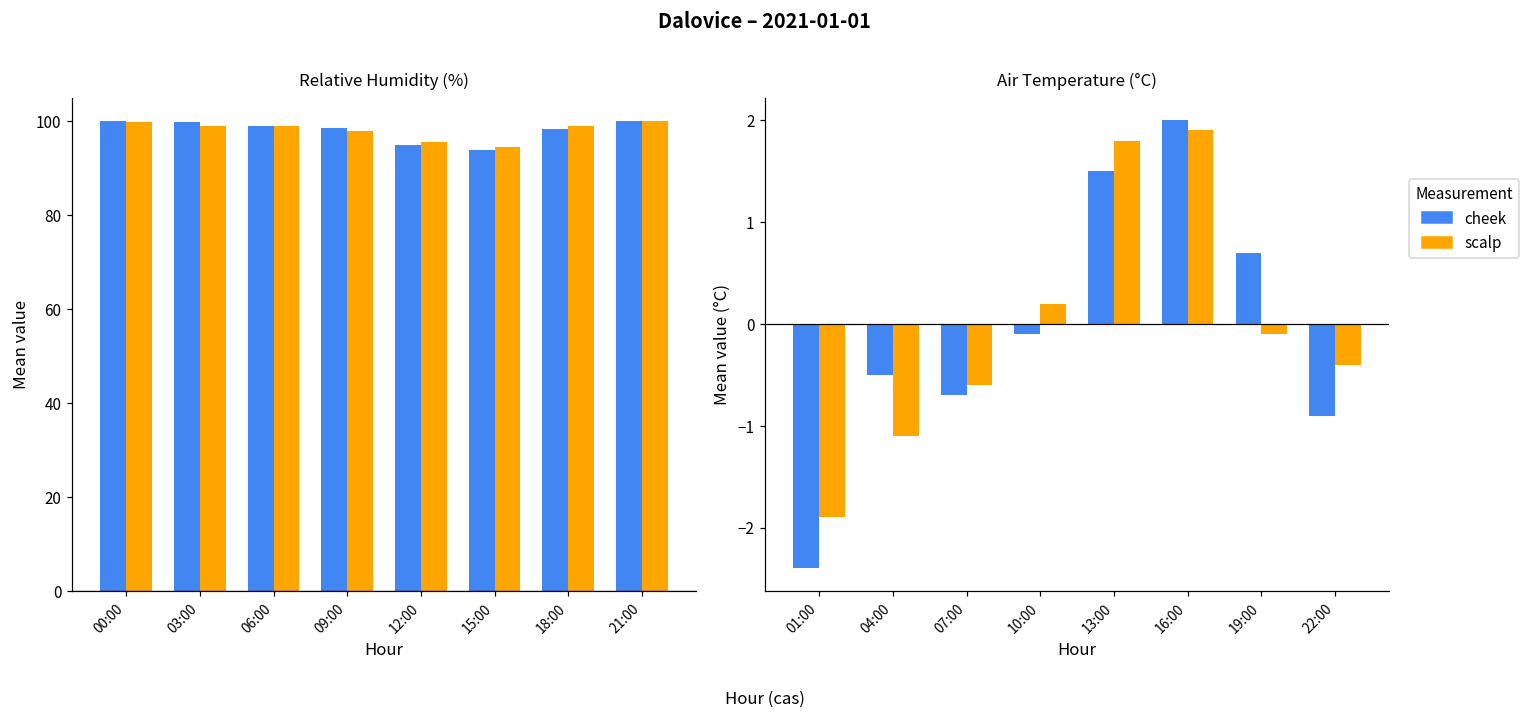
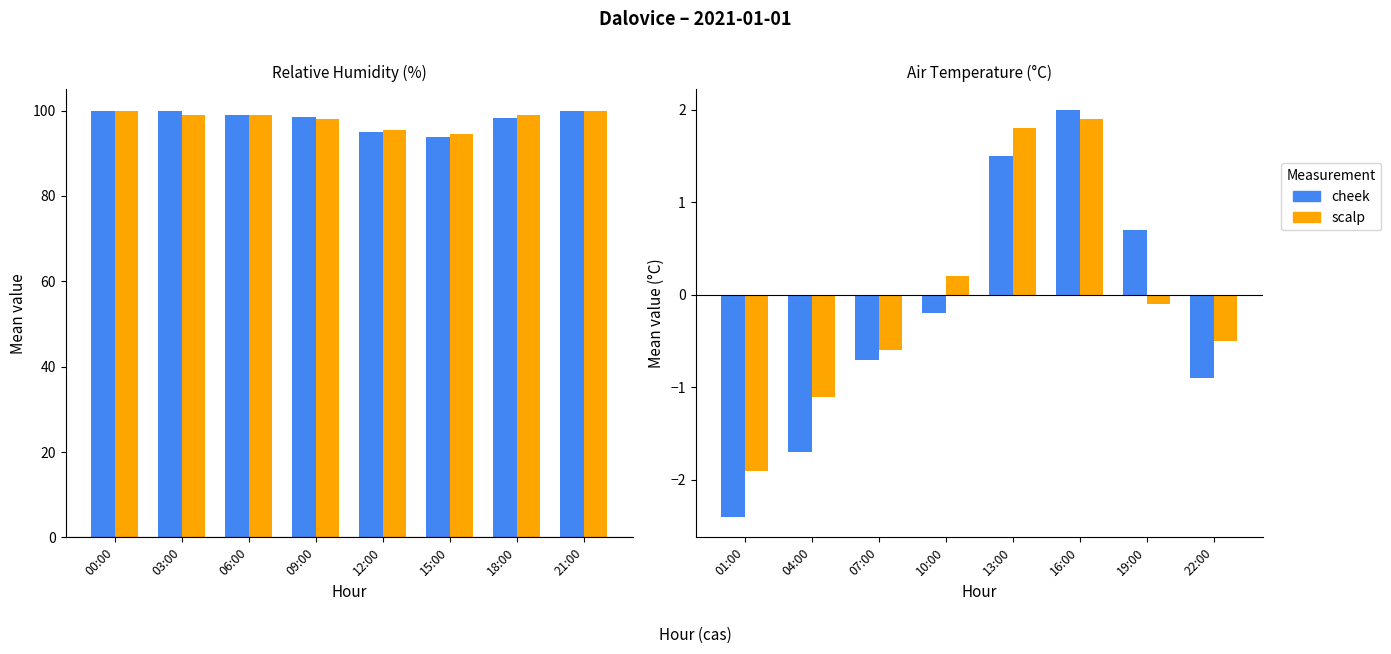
  {
    "Air Temperature (°C)": {
      "cheek": {
        "01:00": -2.4,
-       "04:00": -0.5,
+       "04:00": -1.7,
        "07:00": -0.7,
-       "10:00": -0.1,
+       "10:00": -0.2,
        "13:00": 1.5,
        "16:00": 2.0,
        "19:00": 0.7,
        "22:00": -0.9
      },
      "scalp": {
        "01:00": -1.9,
        "04:00": -1.1,
        "07:00": -0.6,
        "10:00": 0.2,
        "13:00": 1.8,
        "16:00": 1.9,
        "19:00": -0.1,
-       "22:00": -0.4
+       "22:00": -0.5
      }
    }
  }
